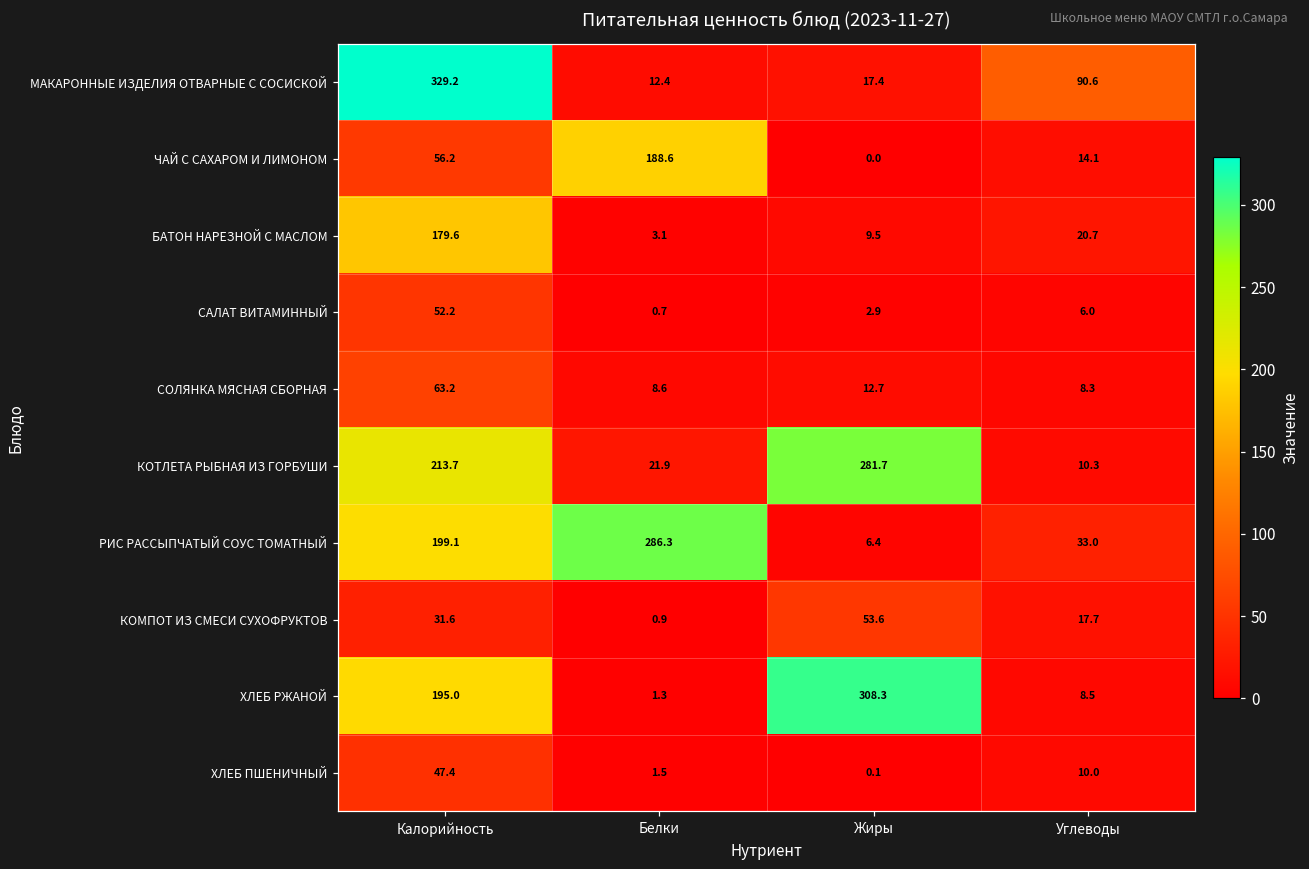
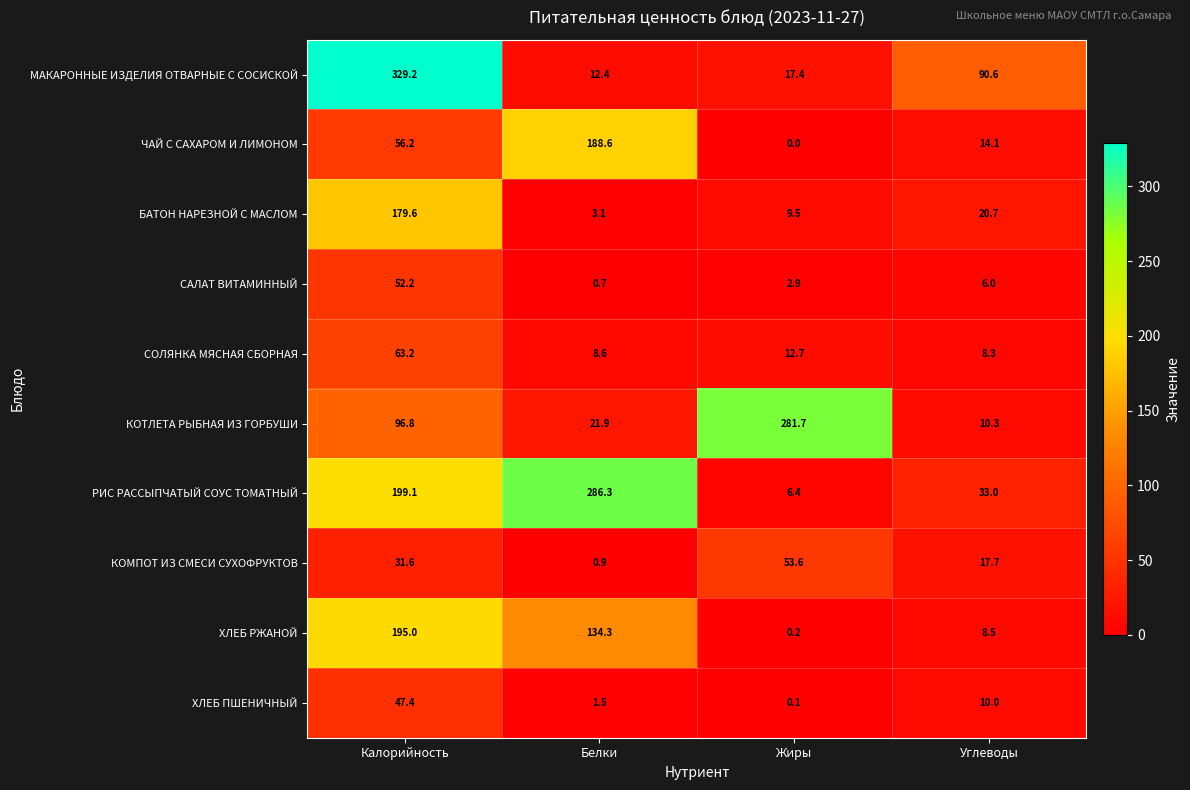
  {
    "МАКАРОННЫЕ ИЗДЕЛИЯ ОТВАРНЫЕ С СОСИСКОЙ": {
      "Калорийность": 329.2,
      "Белки": 12.4,
      "Жиры": 17.4,
      "Углеводы": 90.6
    },
    "ЧАЙ С САХАРОМ И ЛИМОНОМ": {
      "Калорийность": 56.2,
      "Белки": 188.6,
      "Жиры": 0.0,
      "Углеводы": 14.1
    },
    "БАТОН НАРЕЗНОЙ С МАСЛОМ": {
      "Калорийность": 179.6,
      "Белки": 3.1,
      "Жиры": 9.5,
      "Углеводы": 20.7
    },
    "САЛАТ ВИТАМИННЫЙ": {
      "Калорийность": 52.2,
      "Белки": 0.7,
      "Жиры": 2.9,
      "Углеводы": 6.0
    },
    "СОЛЯНКА МЯСНАЯ СБОРНАЯ": {
      "Калорийность": 63.2,
      "Белки": 8.6,
      "Жиры": 12.7,
      "Углеводы": 8.3
    },
    "КОТЛЕТА РЫБНАЯ ИЗ ГОРБУШИ": {
-     "Калорийность": 213.7,
+     "Калорийность": 96.8,
      "Белки": 21.9,
      "Жиры": 281.7,
      "Углеводы": 10.3
    },
    "РИС РАССЫПЧАТЫЙ СОУС ТОМАТНЫЙ": {
      "Калорийность": 199.1,
      "Белки": 286.3,
      "Жиры": 6.4,
      "Углеводы": 33.0
    },
    "КОМПОТ ИЗ СМЕСИ СУХОФРУКТОВ": {
      "Калорийность": 31.6,
      "Белки": 0.9,
      "Жиры": 53.6,
      "Углеводы": 17.7
    },
    "ХЛЕБ РЖАНОЙ": {
      "Калорийность": 195.0,
-     "Белки": 1.3,
-     "Жиры": 308.3,
+     "Белки": 134.3,
+     "Жиры": 0.2,
      "Углеводы": 8.5
    },
    "ХЛЕБ ПШЕНИЧНЫЙ": {
      "Калорийность": 47.4,
      "Белки": 1.5,
      "Жиры": 0.1,
      "Углеводы": 10.0
    }
  }
